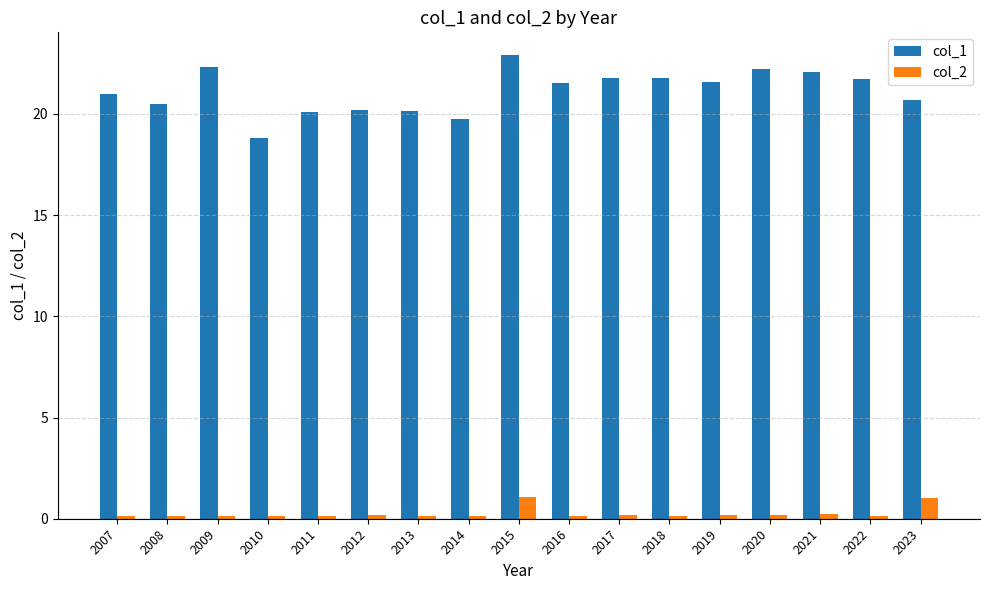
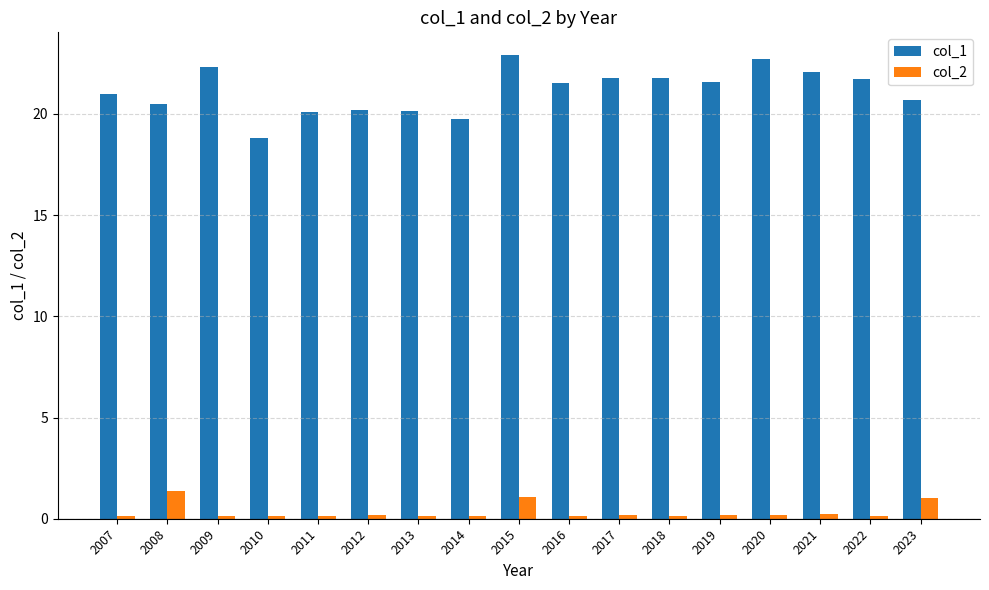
  {
    "col_1": {
      "2007": 21.0,
      "2008": 20.5,
      "2009": 22.3,
      "2010": 18.8,
      "2011": 20.1,
      "2012": 20.2,
      "2013": 20.1,
      "2014": 19.8,
      "2015": 22.9,
      "2016": 21.5,
      "2017": 21.8,
      "2018": 21.8,
      "2019": 21.6,
-     "2020": 22.2,
+     "2020": 22.7,
      "2021": 22.1,
      "2022": 21.7,
      "2023": 20.7
    },
    "col_2": {
-     "2008": 0.1,
+     "2008": 1.4,
      "2011": 0.1,
      "2012": 0.2,
      "2013": 0.1,
      "2015": 1.1,
      "2016": 0.2,
      "2017": 0.2,
      "2018": 0.2,
      "2019": 0.2,
      "2020": 0.2,
      "2021": 0.2,
      "2022": 0.1,
      "2023": 1.0
    }
  }
